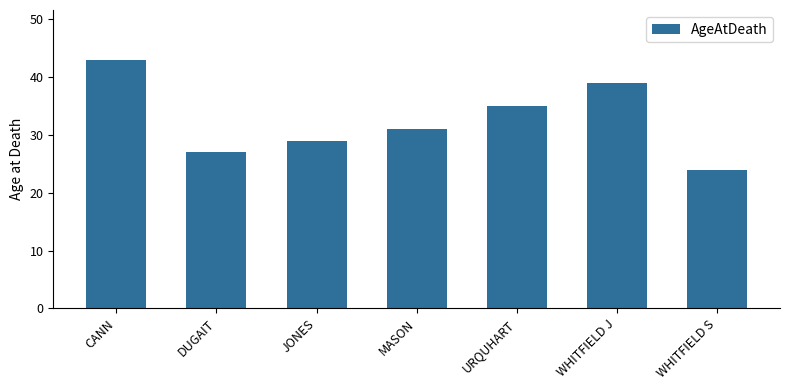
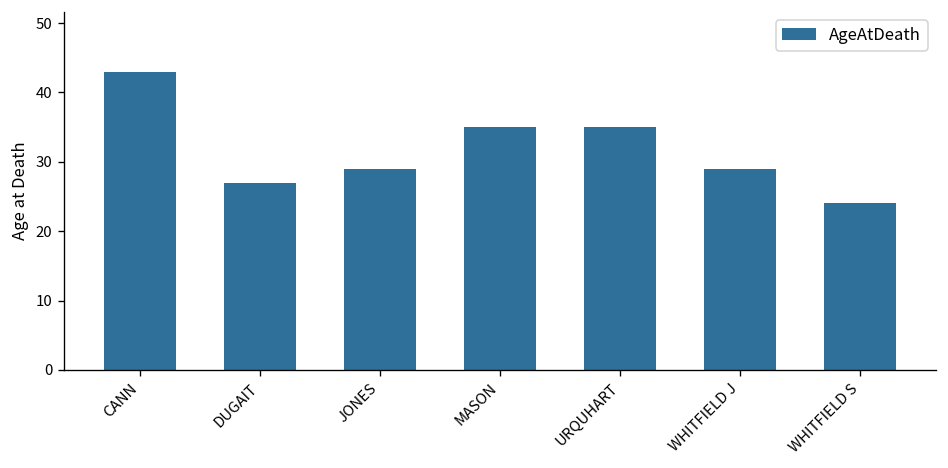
  {
    "CANN": 43,
    "DUGAIT": 27,
    "JONES": 29,
-   "MASON": 31,
+   "MASON": 35,
    "URQUHART": 35,
-   "WHITFIELD J": 39,
+   "WHITFIELD J": 29,
    "WHITFIELD S": 24
  }
